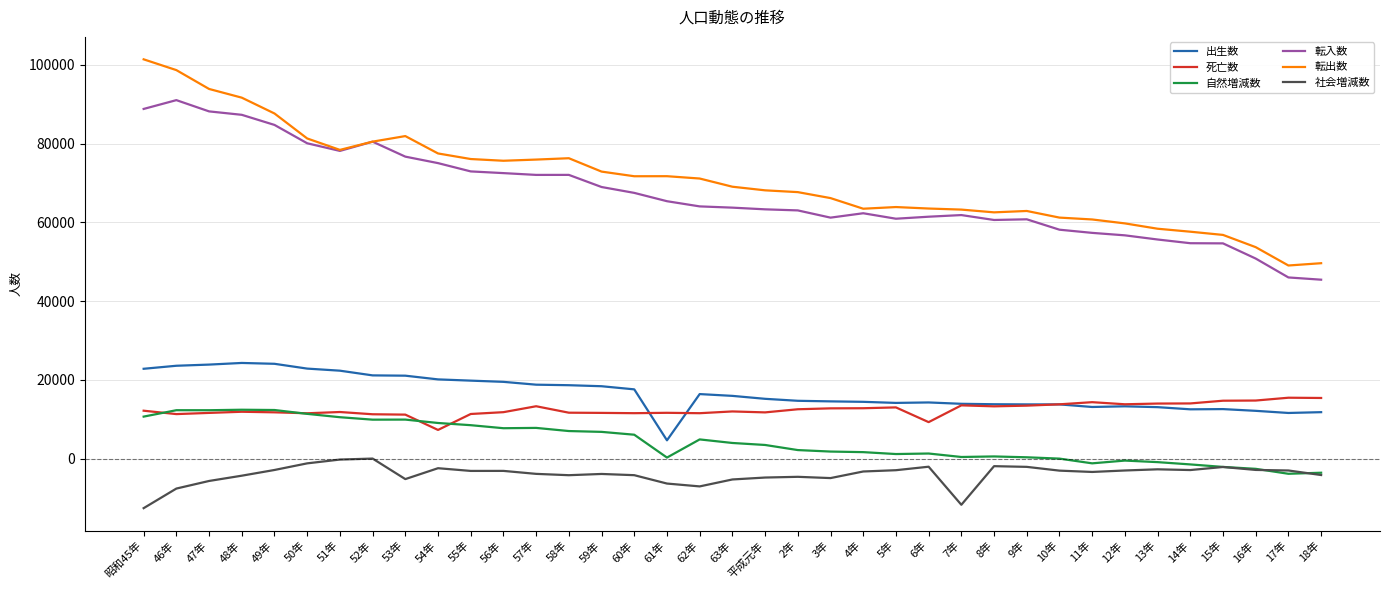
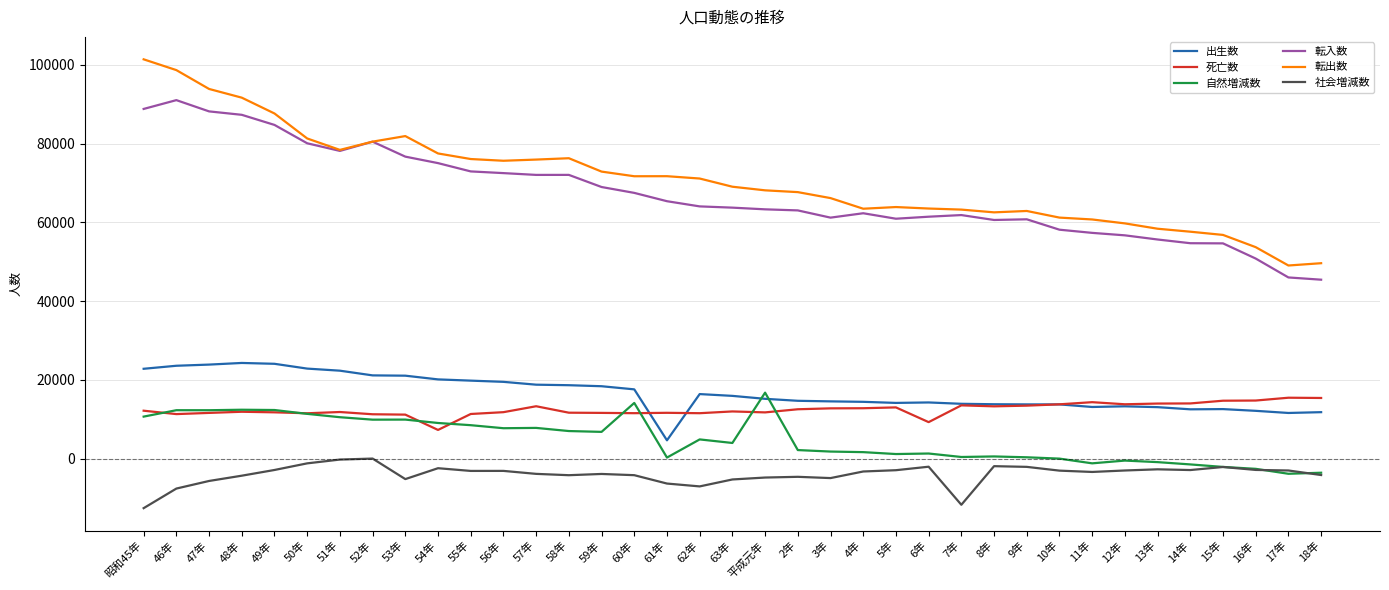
  {
    "出生数": {
      "昭和45年": 23000,
      "46年": 24000,
      "47年": 24000,
      "48年": 24000,
      "49年": 24000,
      "50年": 23000,
      "51年": 22000,
      "52年": 21000,
      "53年": 21000,
      "54年": 20000,
      "55年": 20000,
      "56年": 19000,
      "57年": 19000,
      "58年": 19000,
      "59年": 18000,
      "60年": 18000,
      "61年": 5000,
      "62年": 16000,
      "63年": 16000,
      "平成元年": 15000,
      "2年": 15000,
      "3年": 15000,
      "4年": 14000,
      "5年": 14000,
      "6年": 14000,
      "11年": 13000,
      "13年": 13000,
      "14年": 13000,
      "15年": 13000,
      "16年": 12000,
      "17年": 12000,
      "18年": 12000
    },
    "死亡数": {
      "昭和45年": 12000,
      "46年": 11000,
      "47年": 12000,
      "51年": 12000,
      "52年": 11000,
      "53年": 11000,
      "54年": 7000,
      "55年": 11000,
      "56年": 12000,
      "57年": 13000,
      "58年": 12000,
      "59年": 12000,
      "60年": 12000,
      "61年": 12000,
      "62年": 12000,
      "63年": 12000,
      "平成元年": 12000,
      "2年": 13000,
      "3年": 13000,
      "4年": 13000,
      "5年": 13000,
      "6年": 9000,
      "11年": 14000,
      "13年": 14000,
      "14年": 14000,
      "15年": 15000,
      "16年": 15000,
      "17年": 15000,
      "18年": 15000
    },
    "自然増減数": {
      "昭和45年": 11000,
      "46年": 12000,
      "47年": 12000,
      "51年": 10000,
      "52年": 10000,
      "53年": 10000,
      "54年": 9000,
      "55年": 8000,
      "56年": 8000,
      "57年": 8000,
      "58年": 7000,
      "59年": 7000,
-     "60年": 6000,
+     "60年": 14000,
      "61年": 0,
      "62年": 5000,
      "63年": 4000,
-     "平成元年": 3000,
+     "平成元年": 17000,
      "2年": 2000,
      "3年": 2000,
      "4年": 2000,
      "5年": 1000,
      "6年": 1000,
      "7年": 0,
      "8年": 1000,
      "9年": 0,
      "10年": 0,
      "11年": -1000,
      "12年": -1000,
      "13年": -1000,
      "14年": -1000,
      "17年": -4000
    },
    "転入数": {
      "昭和45年": 89000,
      "46年": 91000,
      "47年": 88000,
      "48年": 87000,
      "49年": 85000,
      "50年": 80000,
      "53年": 77000,
      "54年": 75000,
      "55年": 73000,
      "56年": 73000,
      "57年": 72000,
      "58年": 72000,
      "59年": 69000,
      "60年": 67000,
      "61年": 65000,
      "62年": 64000,
      "63年": 64000,
      "平成元年": 63000,
      "2年": 63000,
      "3年": 61000,
      "4年": 62000,
      "5年": 61000,
      "6年": 61000,
      "7年": 62000,
      "8年": 61000,
      "9年": 61000,
      "10年": 58000,
      "11年": 57000,
      "12年": 57000,
      "13年": 56000,
      "14年": 55000,
      "15年": 55000,
      "16年": 51000,
      "17年": 46000,
      "18年": 45000
    },
    "転出数": {
      "昭和45年": 101000,
      "46年": 99000,
      "47年": 94000,
      "48年": 92000,
      "49年": 88000,
      "50年": 81000,
      "53年": 82000,
      "54年": 78000,
      "55年": 76000,
      "56年": 76000,
      "57年": 76000,
      "58年": 76000,
      "59年": 73000,
      "60年": 72000,
      "61年": 72000,
      "62年": 71000,
      "63年": 69000,
      "平成元年": 68000,
      "2年": 68000,
      "3年": 66000,
      "4年": 63000,
      "5年": 64000,
      "6年": 64000,
      "7年": 63000,
      "8年": 63000,
      "9年": 63000,
      "10年": 61000,
      "11年": 61000,
      "12年": 60000,
      "13年": 58000,
      "14年": 58000,
      "15年": 57000,
      "16年": 54000,
      "17年": 49000,
      "18年": 50000
    },
    "社会増減数": {
      "昭和45年": -13000,
      "46年": -8000,
      "47年": -6000,
      "48年": -4000,
      "49年": -3000,
      "50年": -1000,
      "51年": 0,
      "52年": 0,
      "53年": -5000,
      "54年": -2000,
      "55年": -3000,
      "56年": -3000,
      "57年": -4000,
      "58年": -4000,
      "59年": -4000,
      "60年": -4000,
      "61年": -6000,
      "62年": -7000,
      "63年": -5000,
      "平成元年": -5000,
      "2年": -5000,
      "3年": -5000,
      "4年": -3000,
      "5年": -3000,
      "6年": -2000,
      "7年": -12000,
      "8年": -2000,
      "9年": -2000,
      "10年": -3000,
      "11年": -3000,
      "12年": -3000,
      "13年": -3000,
      "14年": -3000,
      "17年": -3000
    }
  }
